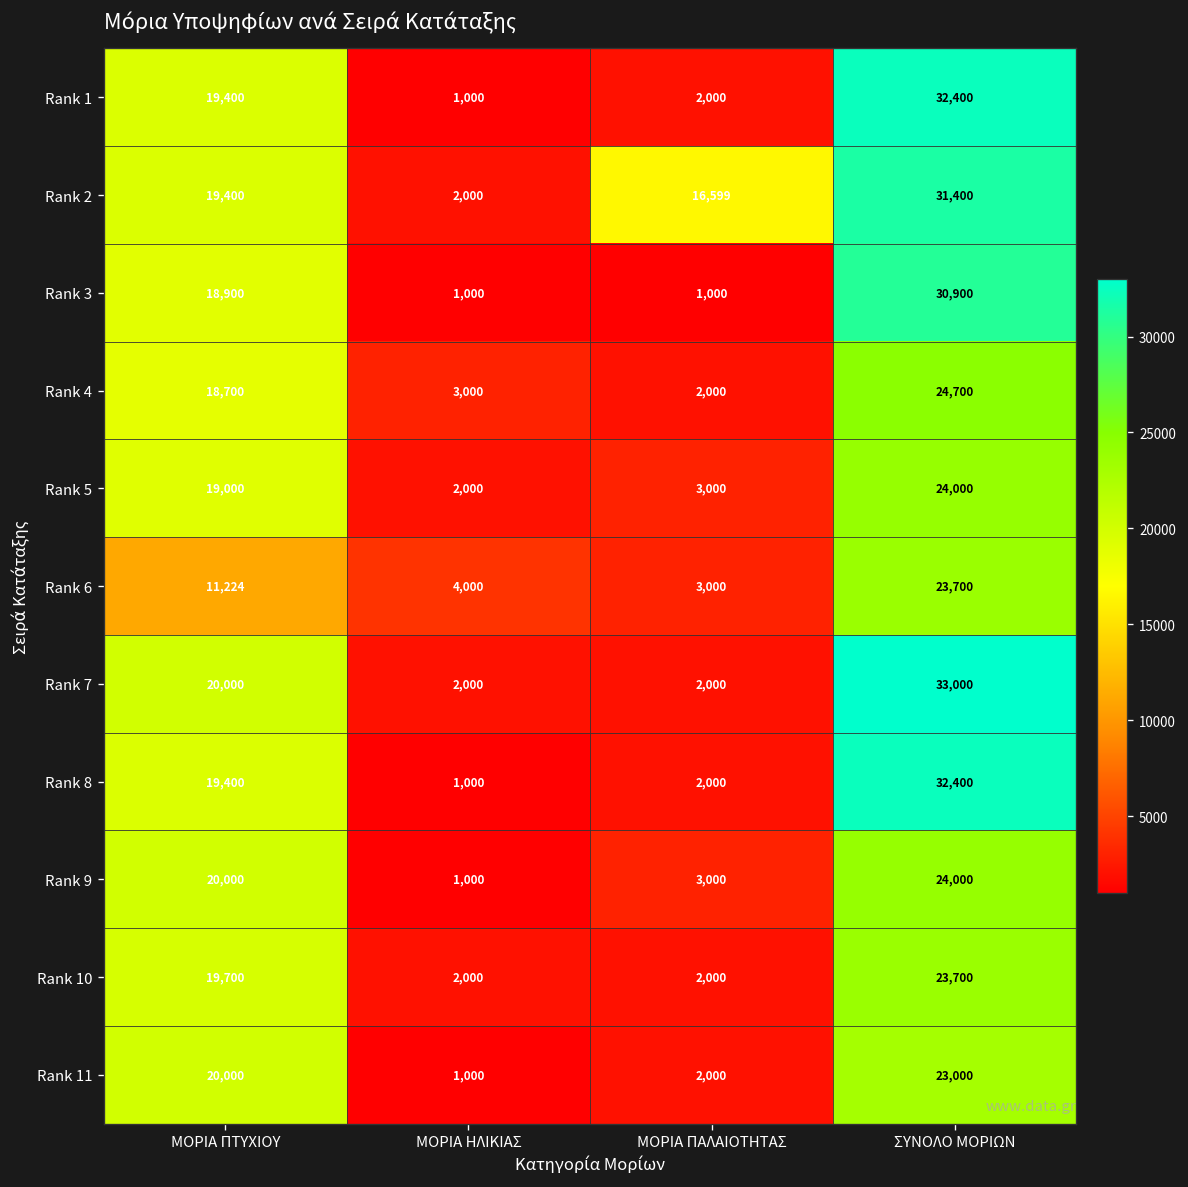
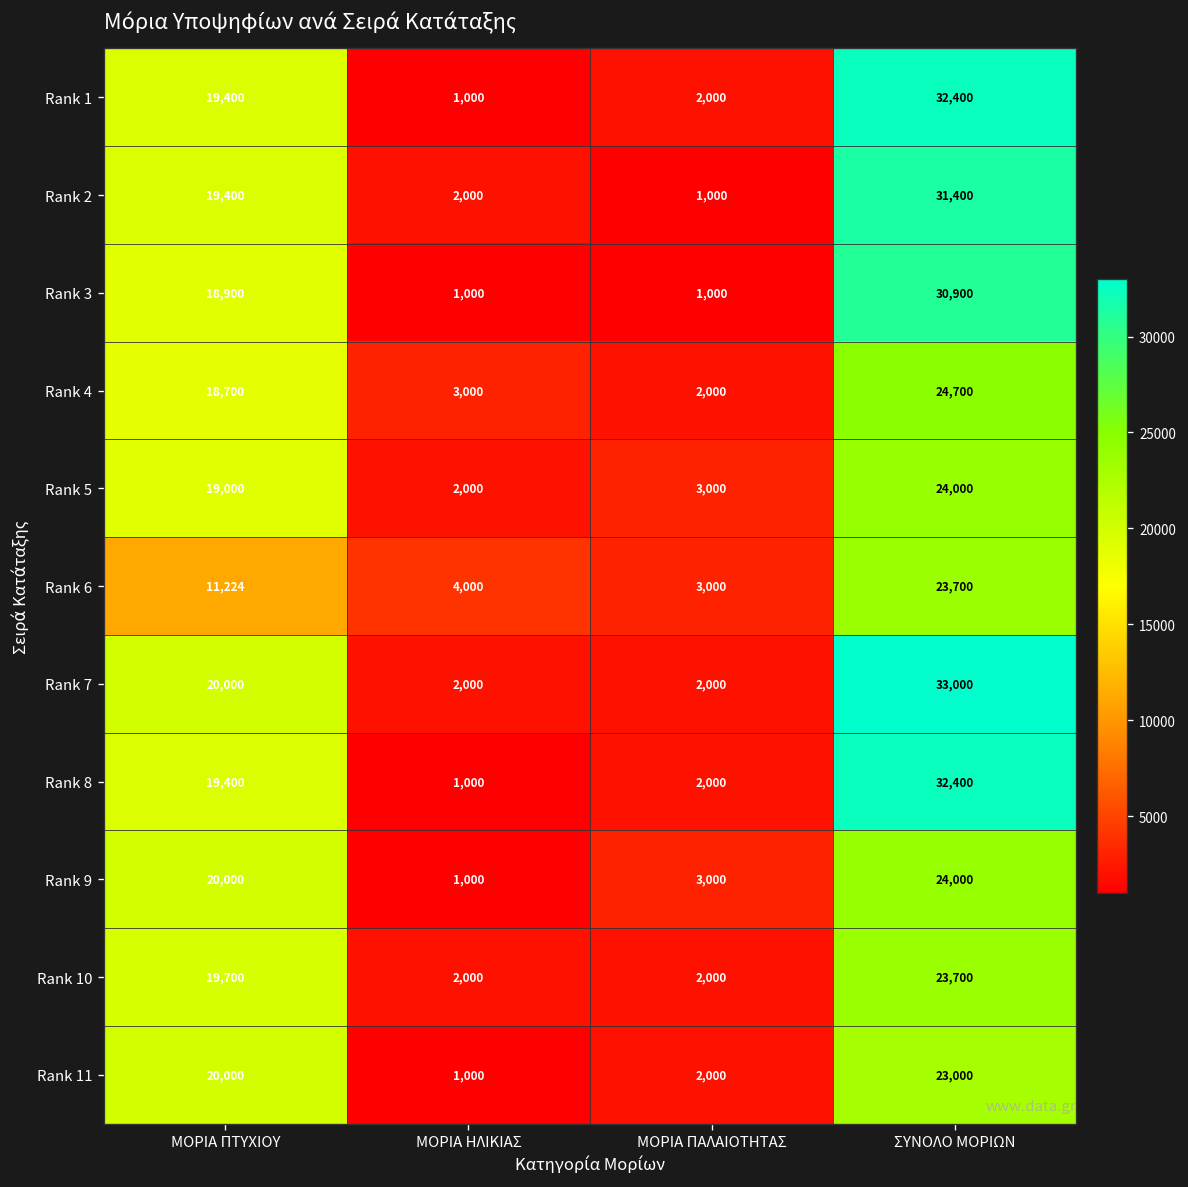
  {
    "Rank 1": {
      "ΜΟΡΙΑ ΠΤΥΧΙΟΥ": "19,400",
      "ΜΟΡΙΑ ΗΛΙΚΙΑΣ": "1,000",
      "ΜΟΡΙΑ ΠΑΛΑΙΟΤΗΤΑΣ": "2,000",
      "ΣΥΝΟΛΟ ΜΟΡΙΩΝ": "32,400"
    },
    "Rank 2": {
      "ΜΟΡΙΑ ΠΤΥΧΙΟΥ": "19,400",
      "ΜΟΡΙΑ ΗΛΙΚΙΑΣ": "2,000",
-     "ΜΟΡΙΑ ΠΑΛΑΙΟΤΗΤΑΣ": "16,599",
+     "ΜΟΡΙΑ ΠΑΛΑΙΟΤΗΤΑΣ": "1,000",
      "ΣΥΝΟΛΟ ΜΟΡΙΩΝ": "31,400"
    },
    "Rank 3": {
      "ΜΟΡΙΑ ΠΤΥΧΙΟΥ": "18,900",
      "ΜΟΡΙΑ ΗΛΙΚΙΑΣ": "1,000",
      "ΜΟΡΙΑ ΠΑΛΑΙΟΤΗΤΑΣ": "1,000",
      "ΣΥΝΟΛΟ ΜΟΡΙΩΝ": "30,900"
    },
    "Rank 4": {
      "ΜΟΡΙΑ ΠΤΥΧΙΟΥ": "18,700",
      "ΜΟΡΙΑ ΗΛΙΚΙΑΣ": "3,000",
      "ΜΟΡΙΑ ΠΑΛΑΙΟΤΗΤΑΣ": "2,000",
      "ΣΥΝΟΛΟ ΜΟΡΙΩΝ": "24,700"
    },
    "Rank 5": {
      "ΜΟΡΙΑ ΠΤΥΧΙΟΥ": "19,000",
      "ΜΟΡΙΑ ΗΛΙΚΙΑΣ": "2,000",
      "ΜΟΡΙΑ ΠΑΛΑΙΟΤΗΤΑΣ": "3,000",
      "ΣΥΝΟΛΟ ΜΟΡΙΩΝ": "24,000"
    },
    "Rank 6": {
      "ΜΟΡΙΑ ΠΤΥΧΙΟΥ": "11,224",
      "ΜΟΡΙΑ ΗΛΙΚΙΑΣ": "4,000",
      "ΜΟΡΙΑ ΠΑΛΑΙΟΤΗΤΑΣ": "3,000",
      "ΣΥΝΟΛΟ ΜΟΡΙΩΝ": "23,700"
    },
    "Rank 7": {
      "ΜΟΡΙΑ ΠΤΥΧΙΟΥ": "20,000",
      "ΜΟΡΙΑ ΗΛΙΚΙΑΣ": "2,000",
      "ΜΟΡΙΑ ΠΑΛΑΙΟΤΗΤΑΣ": "2,000",
      "ΣΥΝΟΛΟ ΜΟΡΙΩΝ": "33,000"
    },
    "Rank 8": {
      "ΜΟΡΙΑ ΠΤΥΧΙΟΥ": "19,400",
      "ΜΟΡΙΑ ΗΛΙΚΙΑΣ": "1,000",
      "ΜΟΡΙΑ ΠΑΛΑΙΟΤΗΤΑΣ": "2,000",
      "ΣΥΝΟΛΟ ΜΟΡΙΩΝ": "32,400"
    },
    "Rank 9": {
      "ΜΟΡΙΑ ΠΤΥΧΙΟΥ": "20,000",
      "ΜΟΡΙΑ ΗΛΙΚΙΑΣ": "1,000",
      "ΜΟΡΙΑ ΠΑΛΑΙΟΤΗΤΑΣ": "3,000",
      "ΣΥΝΟΛΟ ΜΟΡΙΩΝ": "24,000"
    },
    "Rank 10": {
      "ΜΟΡΙΑ ΠΤΥΧΙΟΥ": "19,700",
      "ΜΟΡΙΑ ΗΛΙΚΙΑΣ": "2,000",
      "ΜΟΡΙΑ ΠΑΛΑΙΟΤΗΤΑΣ": "2,000",
      "ΣΥΝΟΛΟ ΜΟΡΙΩΝ": "23,700"
    },
    "Rank 11": {
      "ΜΟΡΙΑ ΠΤΥΧΙΟΥ": "20,000",
      "ΜΟΡΙΑ ΗΛΙΚΙΑΣ": "1,000",
      "ΜΟΡΙΑ ΠΑΛΑΙΟΤΗΤΑΣ": "2,000"
    }
  }
